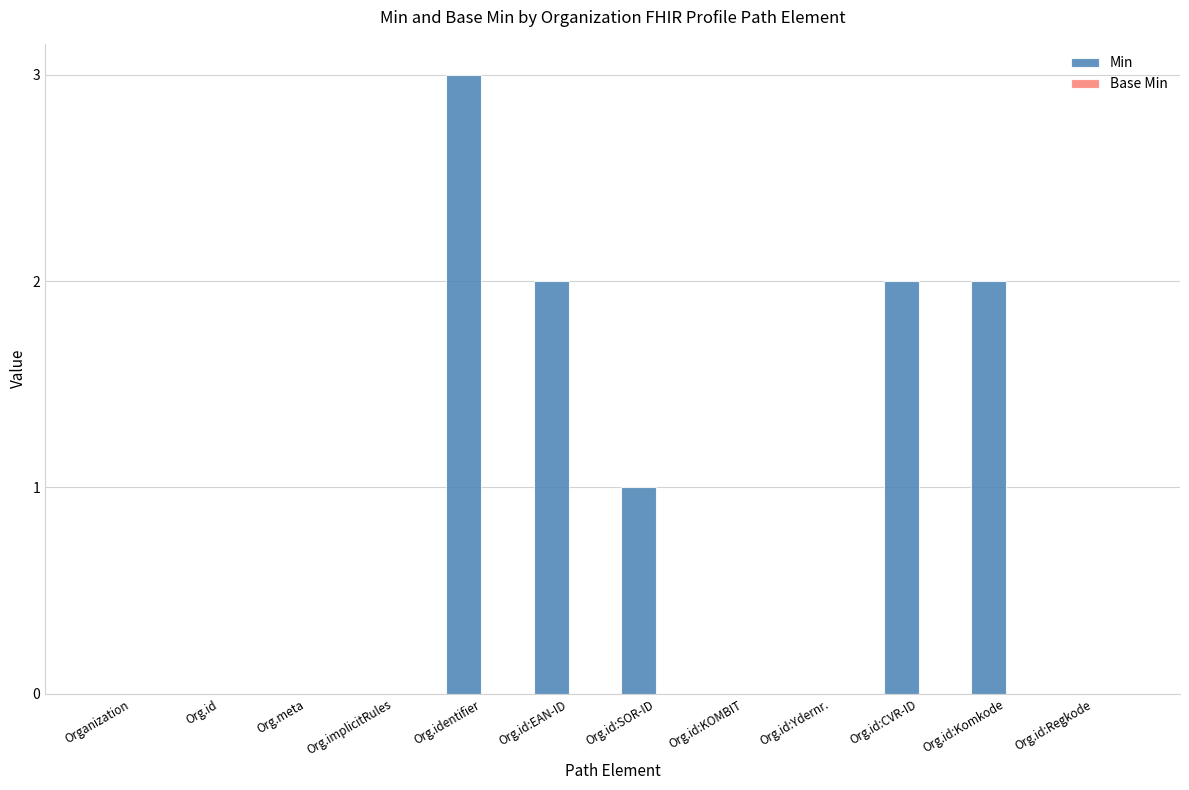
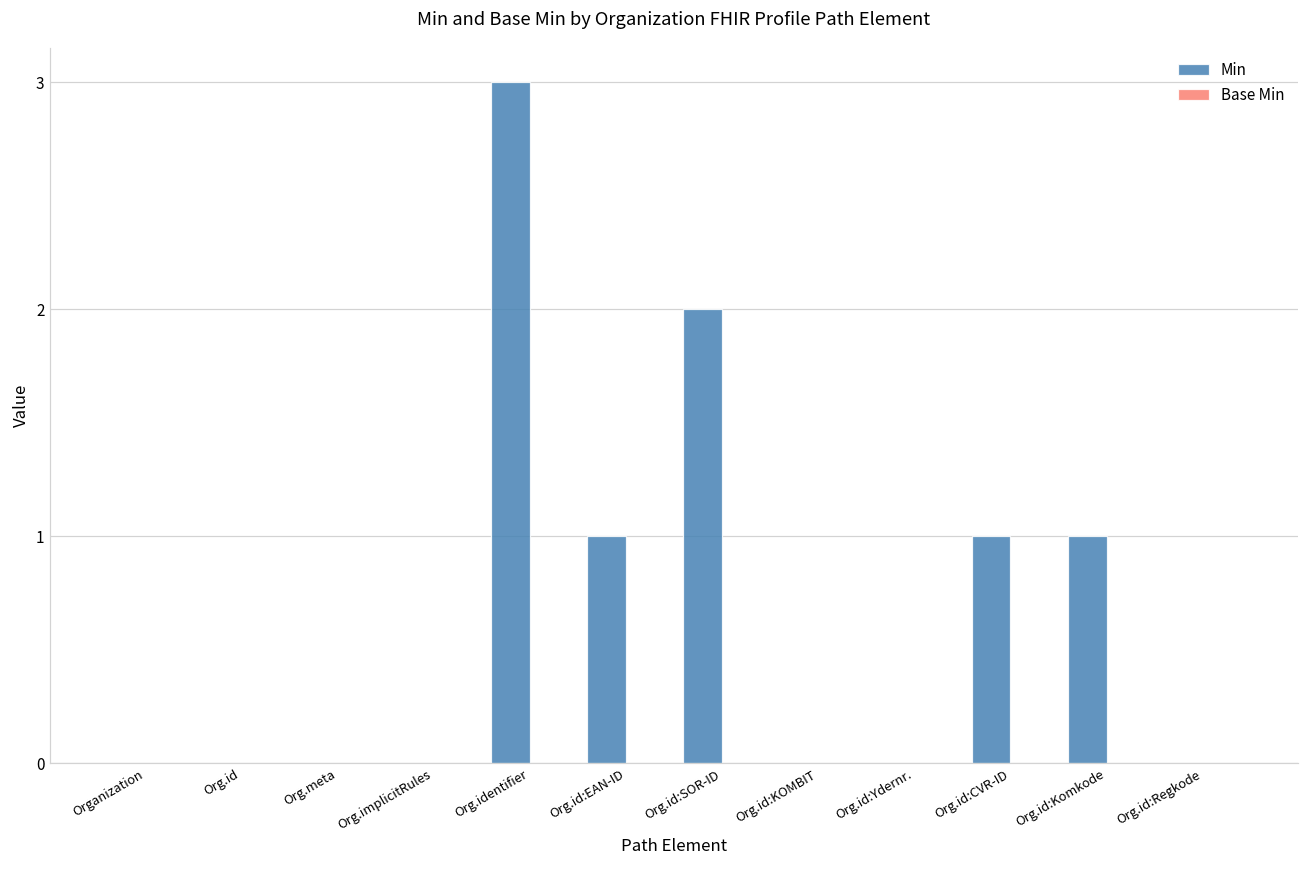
  {
    "Min": {
      "Organization": 0,
      "Org.id": 0,
      "Org.meta": 0,
      "Org.implicitRules": 0,
      "Org.identifier": 3,
-     "Org.id:EAN-ID": 2,
-     "Org.id:SOR-ID": 1,
+     "Org.id:EAN-ID": 1,
+     "Org.id:SOR-ID": 2,
      "Org.id:KOMBIT": 0,
      "Org.id:Ydernr.": 0,
-     "Org.id:CVR-ID": 2,
-     "Org.id:Komkode": 2,
+     "Org.id:CVR-ID": 1,
+     "Org.id:Komkode": 1,
      "Org.id:Regkode": 0
    },
    "Base Min": {
      "Organization": 0,
      "Org.id": 0,
      "Org.meta": 0,
      "Org.implicitRules": 0,
      "Org.identifier": 0,
      "Org.id:EAN-ID": 0,
      "Org.id:SOR-ID": 0,
      "Org.id:KOMBIT": 0,
      "Org.id:Ydernr.": 0,
      "Org.id:CVR-ID": 0,
      "Org.id:Komkode": 0,
      "Org.id:Regkode": 0
    }
  }
